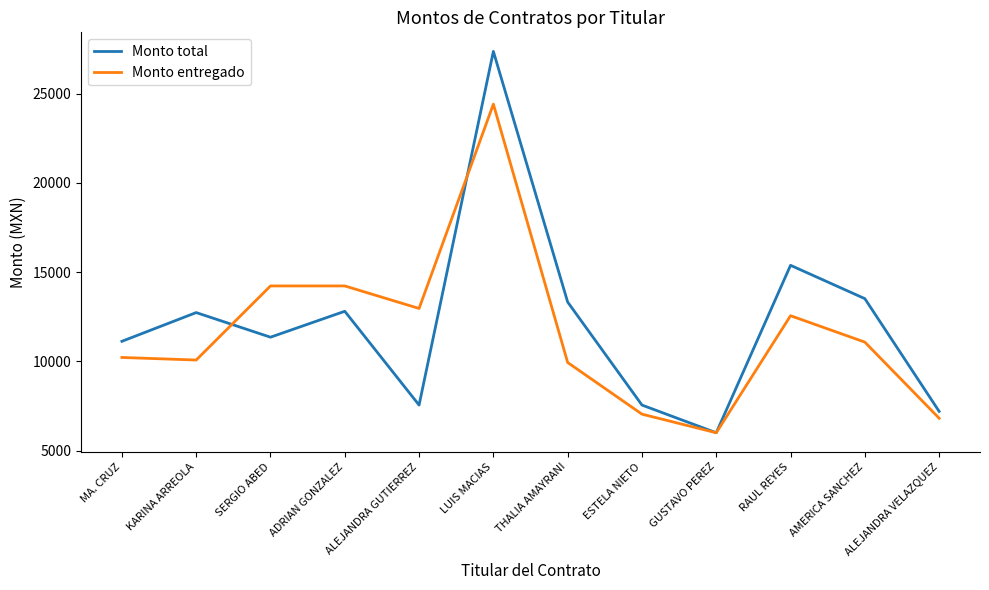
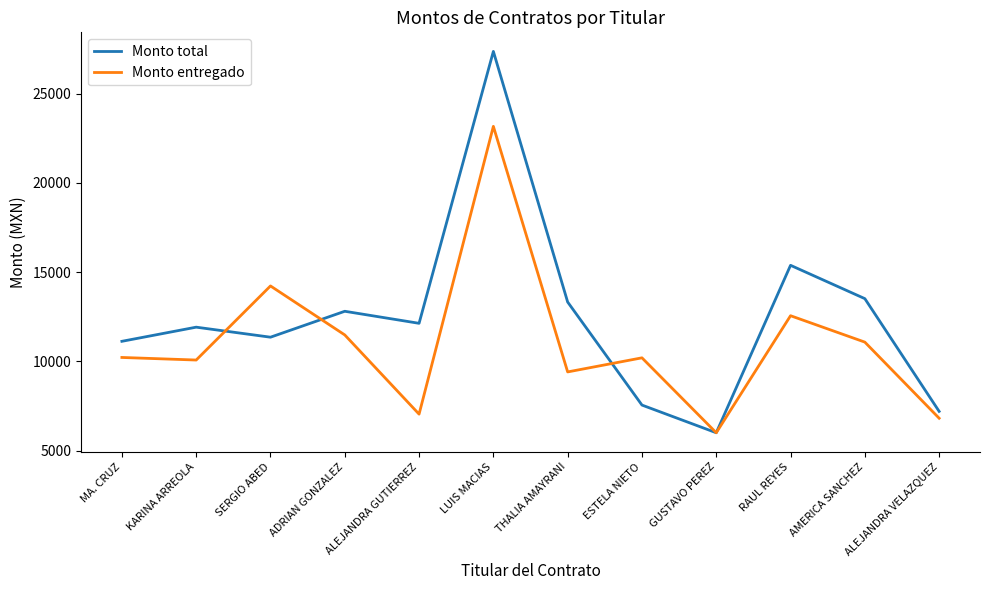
  {
    "Monto total": {
      "MA. CRUZ": 11100,
-     "KARINA ARREOLA": 12700,
+     "KARINA ARREOLA": 11900,
      "SERGIO ABED": 11400,
      "ADRIAN GONZALEZ": 12800,
-     "ALEJANDRA GUTIERREZ": 7600,
+     "ALEJANDRA GUTIERREZ": 12100,
      "LUIS MACIAS": 27400,
      "THALIA AMAYRANI": 13300,
      "ESTELA NIETO": 7600,
      "RAUL REYES": 15400,
      "AMERICA SANCHEZ": 13500,
      "ALEJANDRA VELAZQUEZ": 7200
    },
    "Monto entregado": {
      "MA. CRUZ": 10200,
      "KARINA ARREOLA": 10100,
      "SERGIO ABED": 14200,
-     "ADRIAN GONZALEZ": 14200,
-     "ALEJANDRA GUTIERREZ": 13000,
-     "LUIS MACIAS": 24400,
-     "THALIA AMAYRANI": 9900,
-     "ESTELA NIETO": 7000,
+     "ADRIAN GONZALEZ": 11500,
+     "ALEJANDRA GUTIERREZ": 7000,
+     "LUIS MACIAS": 23200,
+     "THALIA AMAYRANI": 9400,
+     "ESTELA NIETO": 10200,
      "RAUL REYES": 12600,
      "AMERICA SANCHEZ": 11100,
      "ALEJANDRA VELAZQUEZ": 6800
    }
  }
